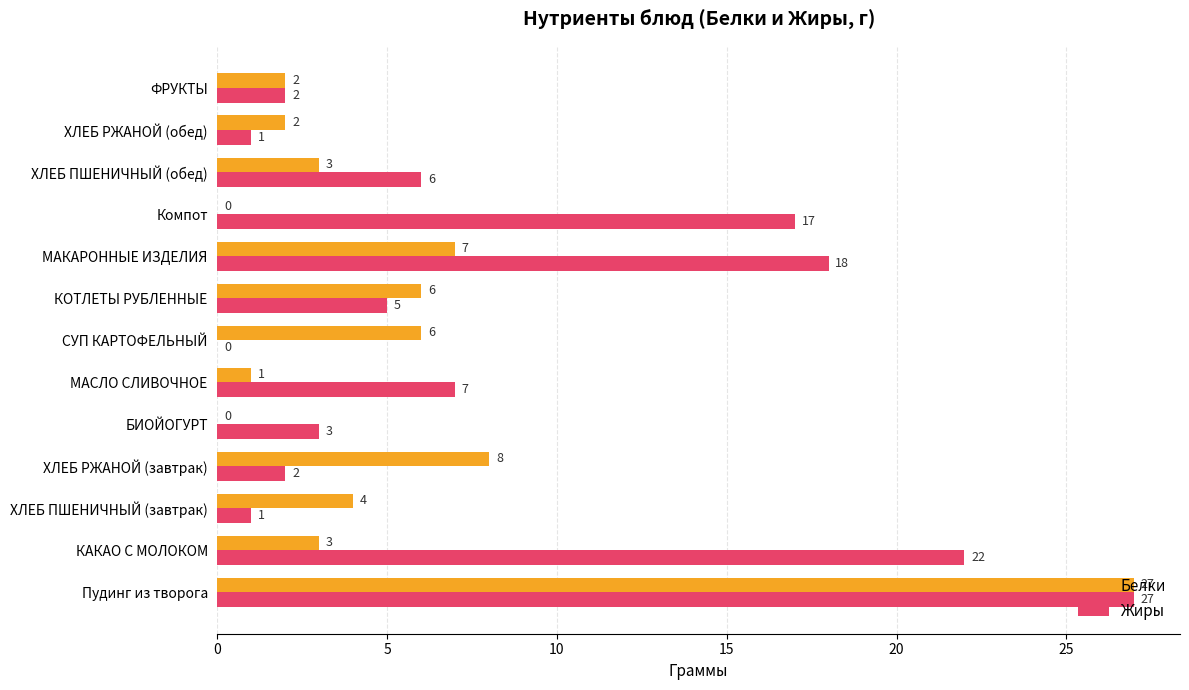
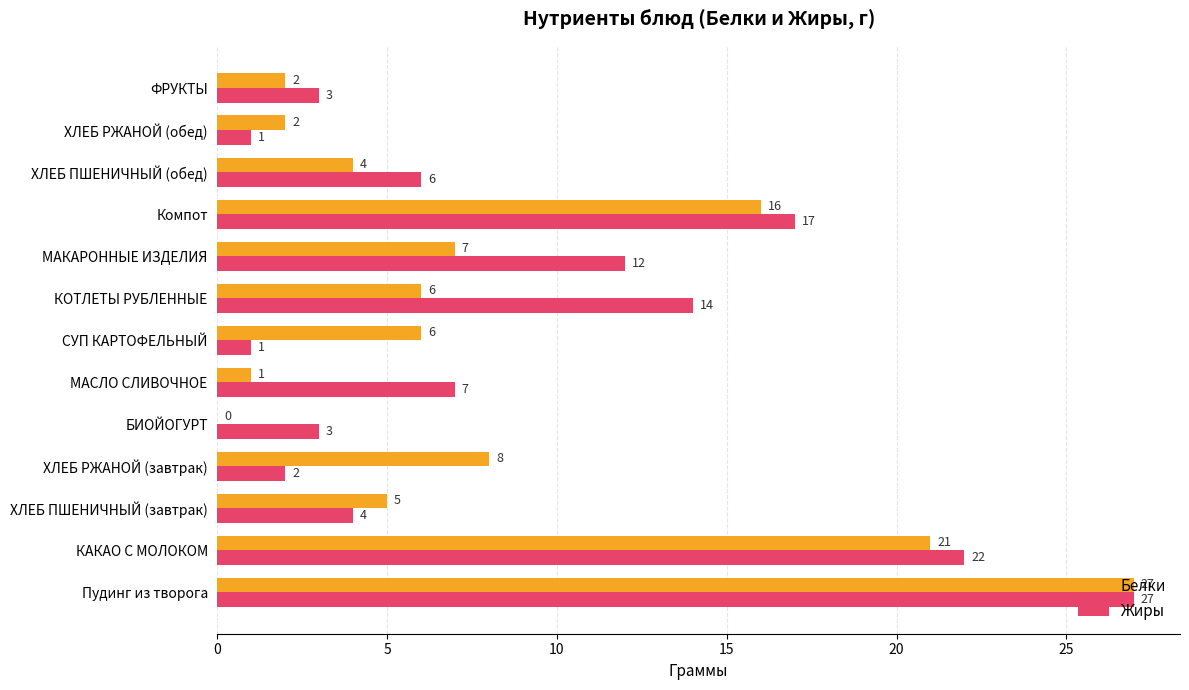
  {
    "Белки": {
      "ФРУКТЫ": 2,
      "ХЛЕБ РЖАНОЙ (обед)": 2,
-     "ХЛЕБ ПШЕНИЧНЫЙ (обед)": 3,
-     "Компот": 0,
+     "ХЛЕБ ПШЕНИЧНЫЙ (обед)": 4,
+     "Компот": 16,
      "МАКАРОННЫЕ ИЗДЕЛИЯ": 7,
      "КОТЛЕТЫ РУБЛЕННЫЕ": 6,
      "СУП КАРТОФЕЛЬНЫЙ": 6,
      "МАСЛО СЛИВОЧНОЕ": 1,
      "БИОЙОГУРТ": 0,
      "ХЛЕБ РЖАНОЙ (завтрак)": 8,
-     "ХЛЕБ ПШЕНИЧНЫЙ (завтрак)": 4,
-     "КАКАО С МОЛОКОМ": 3,
+     "ХЛЕБ ПШЕНИЧНЫЙ (завтрак)": 5,
+     "КАКАО С МОЛОКОМ": 21,
      "Пудинг из творога": 27
    },
    "Жиры": {
-     "ФРУКТЫ": 2,
+     "ФРУКТЫ": 3,
      "ХЛЕБ РЖАНОЙ (обед)": 1,
      "ХЛЕБ ПШЕНИЧНЫЙ (обед)": 6,
      "Компот": 17,
-     "МАКАРОННЫЕ ИЗДЕЛИЯ": 18,
-     "КОТЛЕТЫ РУБЛЕННЫЕ": 5,
-     "СУП КАРТОФЕЛЬНЫЙ": 0,
+     "МАКАРОННЫЕ ИЗДЕЛИЯ": 12,
+     "КОТЛЕТЫ РУБЛЕННЫЕ": 14,
+     "СУП КАРТОФЕЛЬНЫЙ": 1,
      "МАСЛО СЛИВОЧНОЕ": 7,
      "БИОЙОГУРТ": 3,
      "ХЛЕБ РЖАНОЙ (завтрак)": 2,
-     "ХЛЕБ ПШЕНИЧНЫЙ (завтрак)": 1,
+     "ХЛЕБ ПШЕНИЧНЫЙ (завтрак)": 4,
      "КАКАО С МОЛОКОМ": 22,
      "Пудинг из творога": 27
    }
  }
